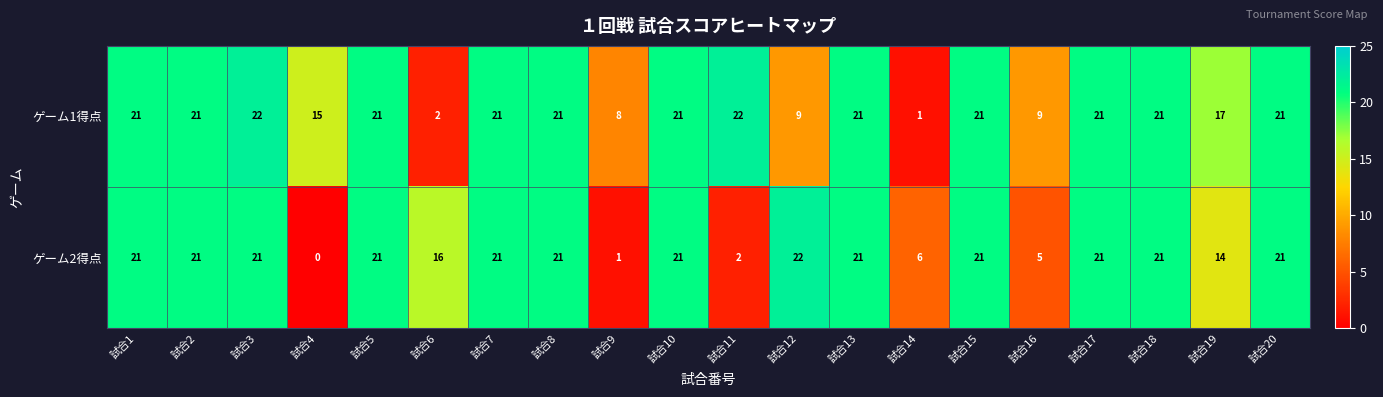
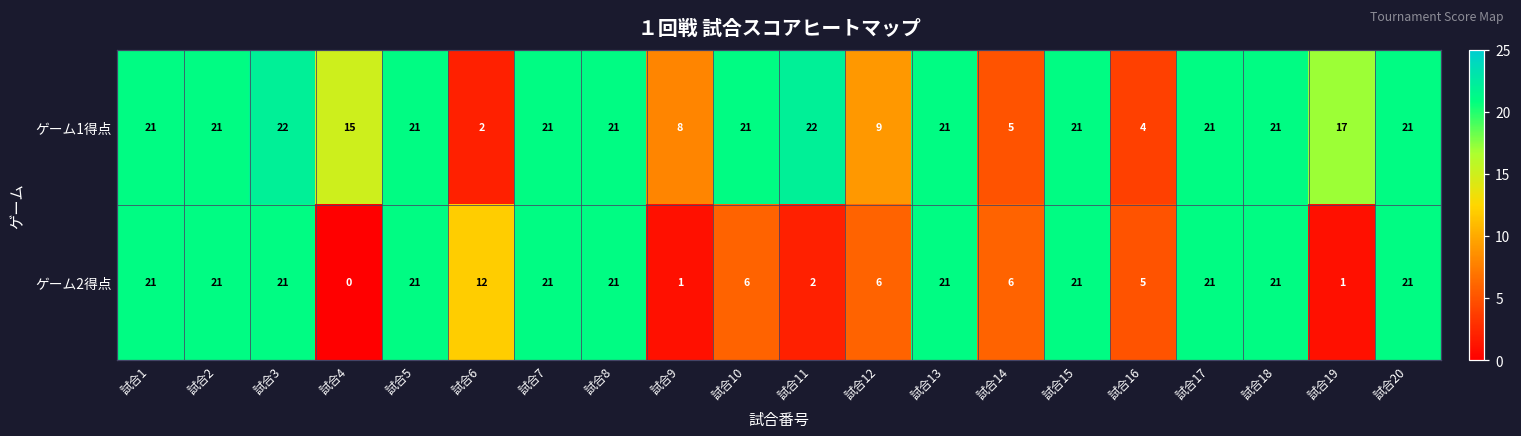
  {
    "ゲーム1得点": {
      "試合1": 21,
      "試合2": 21,
      "試合3": 22,
      "試合4": 15,
      "試合5": 21,
      "試合6": 2,
      "試合7": 21,
      "試合8": 21,
      "試合9": 8,
      "試合10": 21,
      "試合11": 22,
      "試合12": 9,
      "試合13": 21,
-     "試合14": 1,
+     "試合14": 5,
      "試合15": 21,
-     "試合16": 9,
+     "試合16": 4,
      "試合17": 21,
      "試合18": 21,
      "試合19": 17,
      "試合20": 21
    },
    "ゲーム2得点": {
      "試合1": 21,
      "試合2": 21,
      "試合3": 21,
      "試合4": 0,
      "試合5": 21,
-     "試合6": 16,
+     "試合6": 12,
      "試合7": 21,
      "試合8": 21,
      "試合9": 1,
-     "試合10": 21,
+     "試合10": 6,
      "試合11": 2,
-     "試合12": 22,
+     "試合12": 6,
      "試合13": 21,
      "試合14": 6,
      "試合15": 21,
      "試合16": 5,
      "試合17": 21,
      "試合18": 21,
-     "試合19": 14,
+     "試合19": 1,
      "試合20": 21
    }
  }
